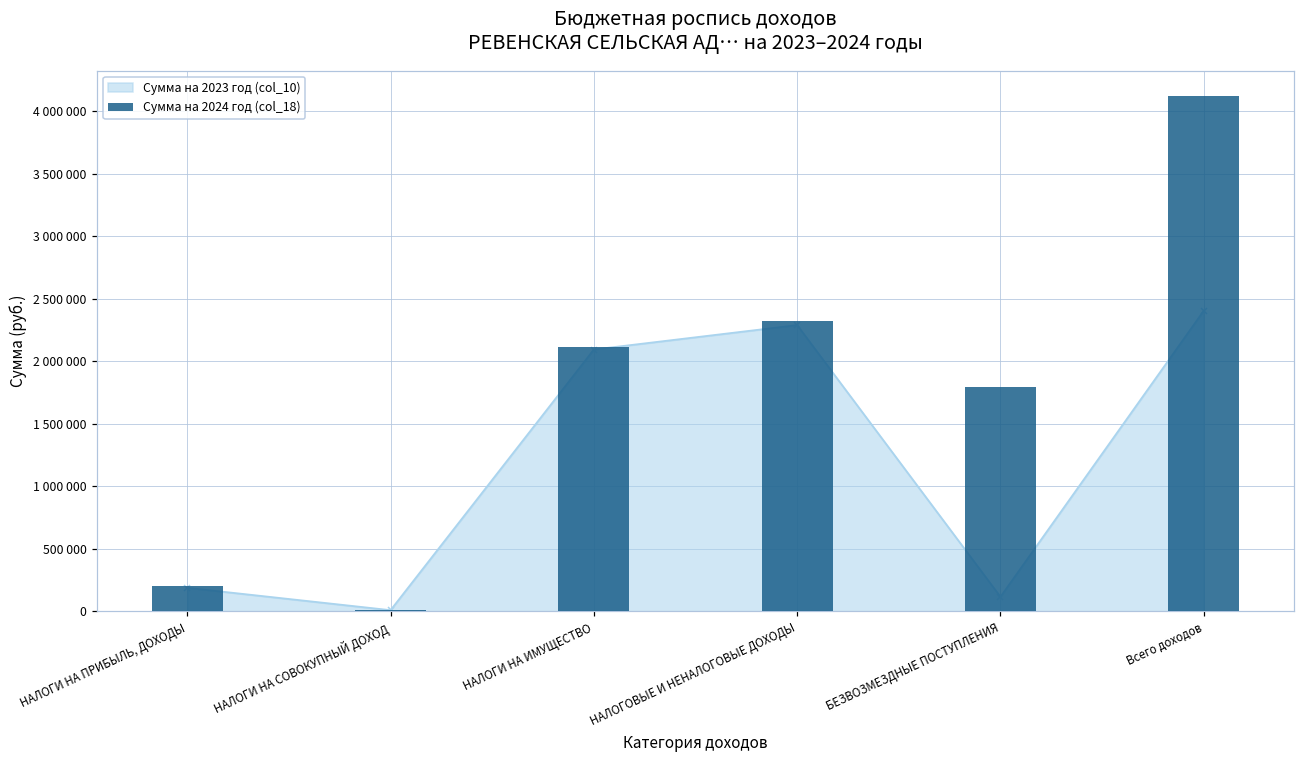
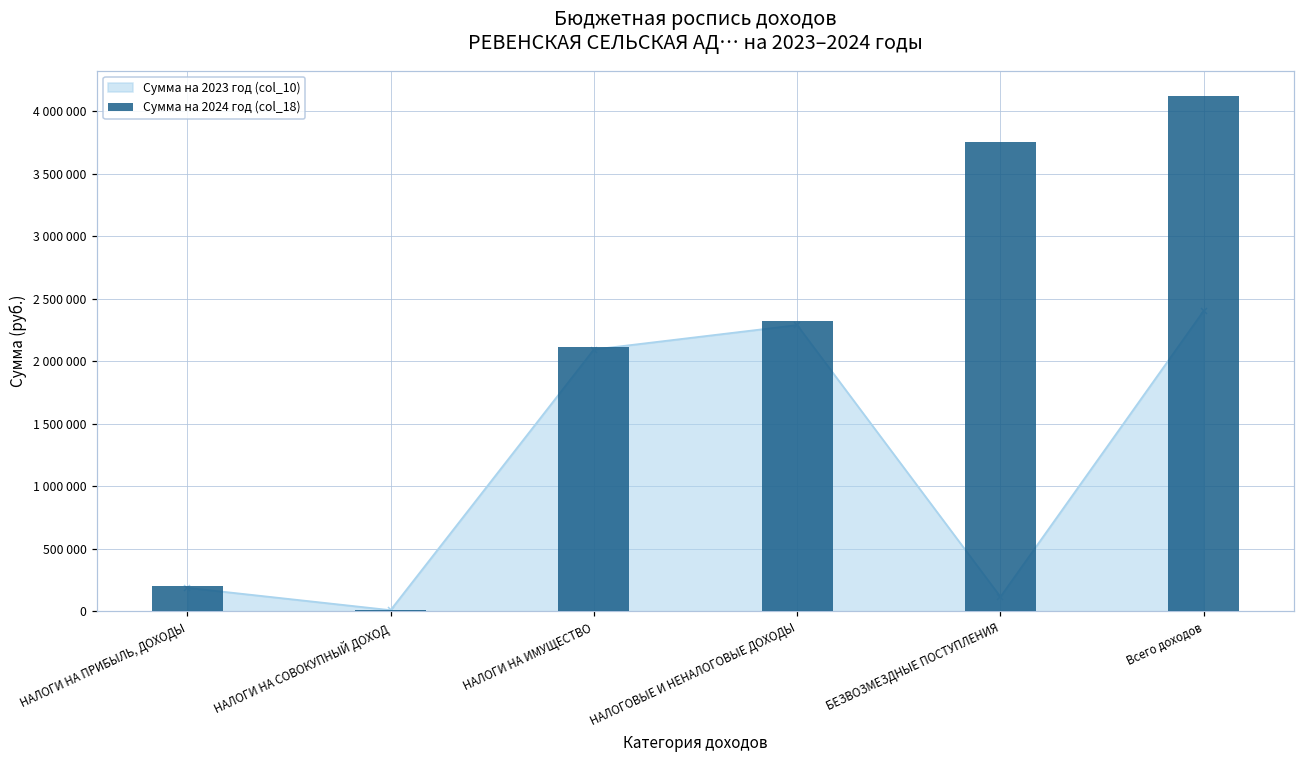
  {
    "Сумма на 2024 год (col_18)": {
      "НАЛОГИ НА ПРИБЫЛЬ, ДОХОДЫ": 200000,
      "НАЛОГИ НА ИМУЩЕСТВО": 2110000,
      "НАЛОГОВЫЕ И НЕНАЛОГОВЫЕ ДОХОДЫ": 2320000,
-     "БЕЗВОЗМЕЗДНЫЕ ПОСТУПЛЕНИЯ": 1790000,
+     "БЕЗВОЗМЕЗДНЫЕ ПОСТУПЛЕНИЯ": 3750000,
      "Всего доходов": 4120000
    },
    "Сумма на 2023 год (col_10)": {
      "НАЛОГИ НА ПРИБЫЛЬ, ДОХОДЫ": 190000,
      "НАЛОГИ НА СОВОКУПНЫЙ ДОХОД": 10000,
      "НАЛОГИ НА ИМУЩЕСТВО": 2090000,
      "НАЛОГОВЫЕ И НЕНАЛОГОВЫЕ ДОХОДЫ": 2290000,
      "БЕЗВОЗМЕЗДНЫЕ ПОСТУПЛЕНИЯ": 110000,
      "Всего доходов": 2400000
    }
  }
